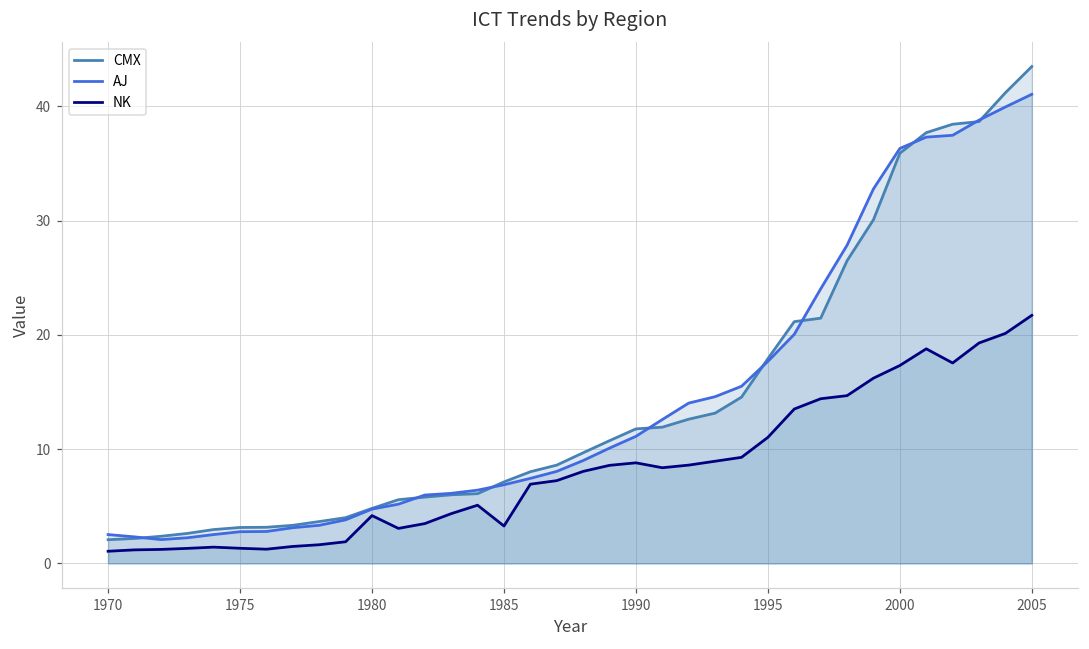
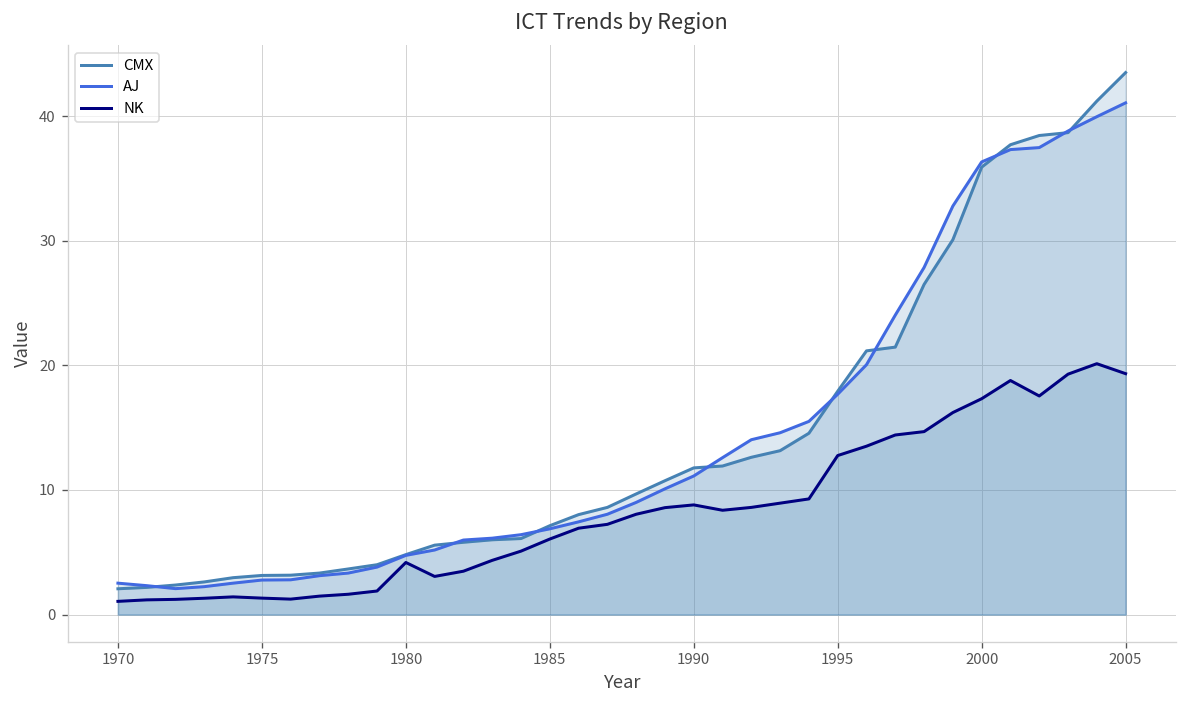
  {
    "NK": {
      "1970": 1.1,
      "1975": 1.3,
      "1980": 4.2,
-     "1985": 3.3,
+     "1985": 6.1,
      "1990": 8.8,
-     "1995": 11.0,
+     "1995": 12.8,
      "2000": 17.3,
-     "2005": 21.7
+     "2005": 19.3
    }
  }
